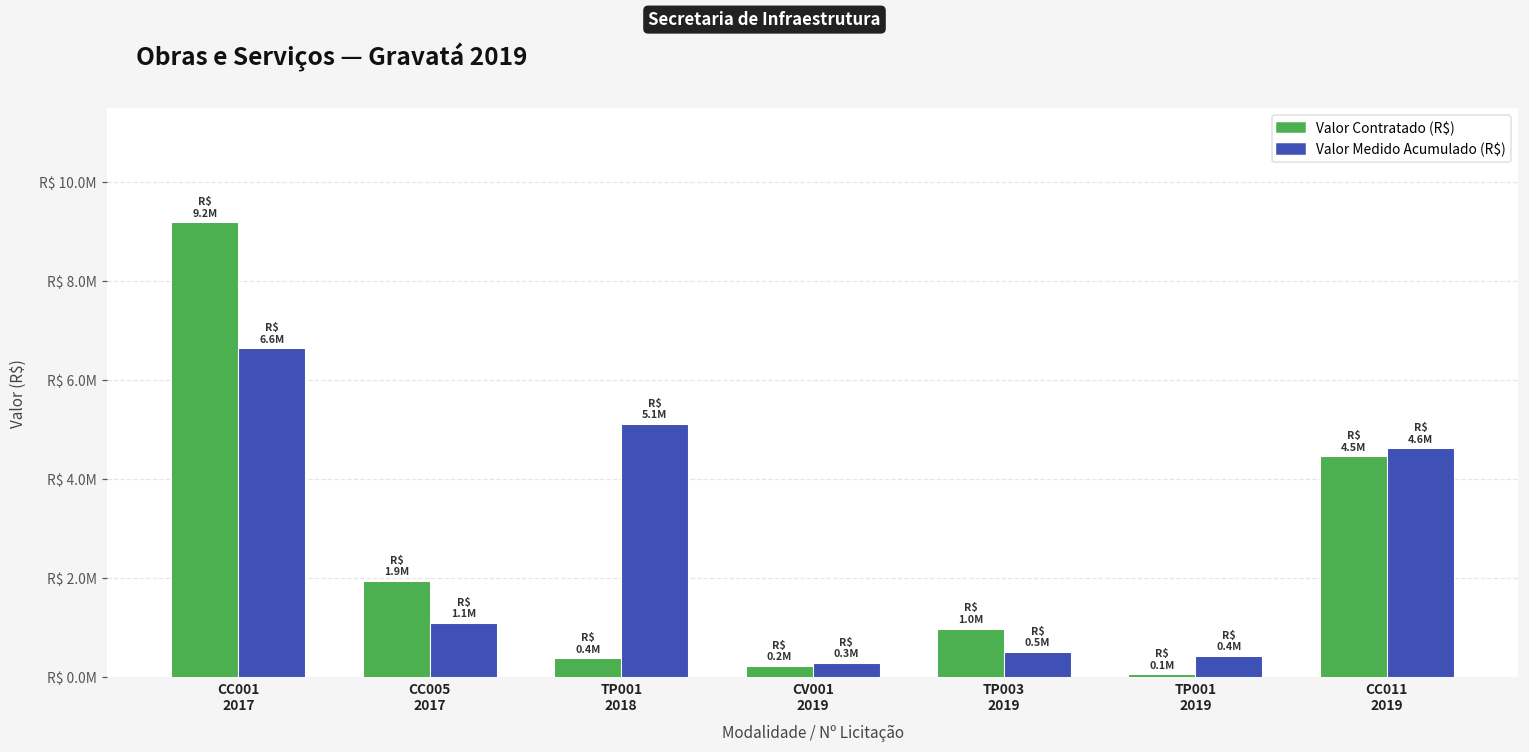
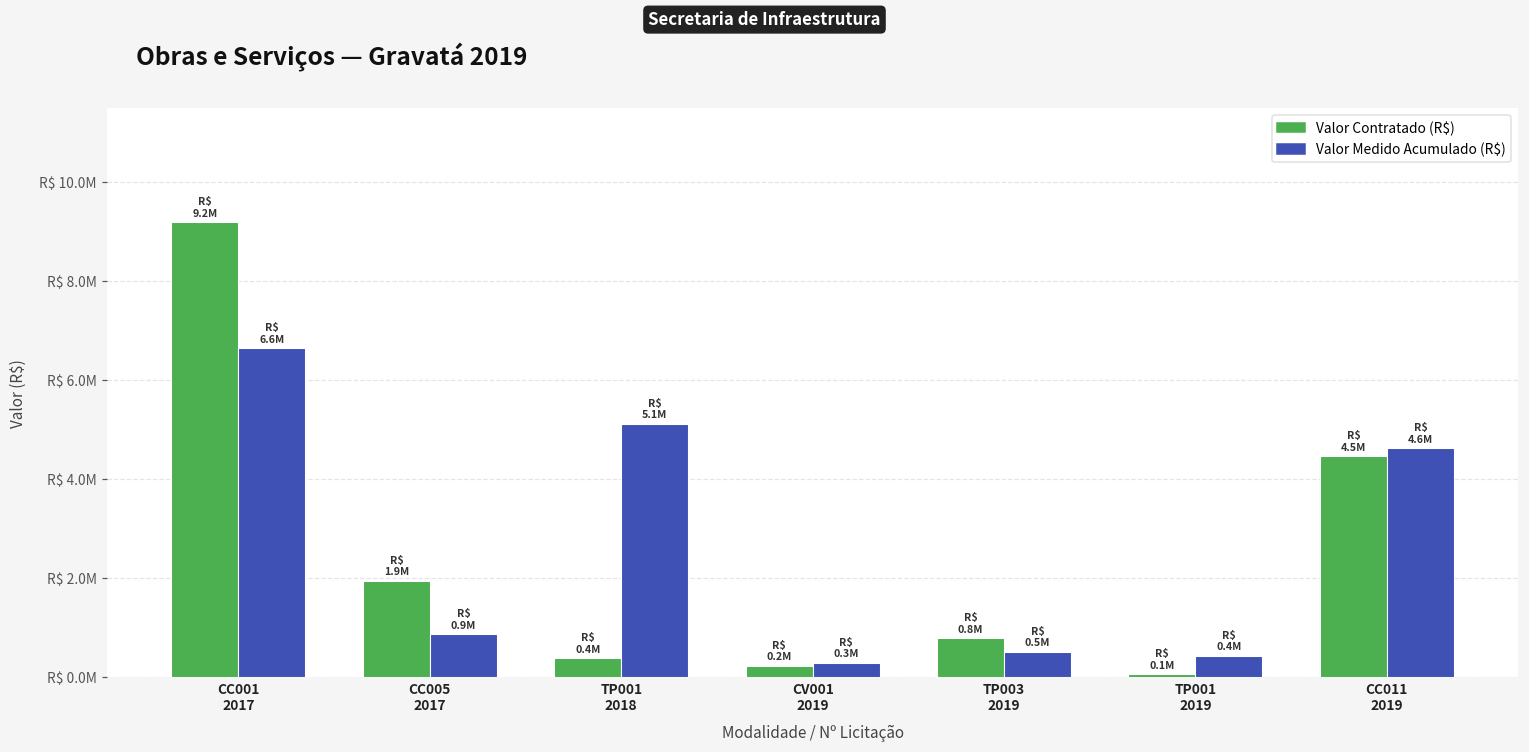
  {
    "Valor Contratado (R$)": {
      "CC001 2017": "9.2M",
      "CC005 2017": "1.9M",
      "TP001 2018": "0.4M",
      "CV001 2019": "0.2M",
-     "TP003 2019": "1.0M",
+     "TP003 2019": "0.8M",
      "TP001 2019": "0.1M",
      "CC011 2019": "4.5M"
    },
    "Valor Medido Acumulado (R$)": {
      "CC001 2017": "6.6M",
-     "CC005 2017": "1.1M",
+     "CC005 2017": "0.9M",
      "TP001 2018": "5.1M",
      "CV001 2019": "0.3M",
      "TP003 2019": "0.5M",
      "TP001 2019": "0.4M",
      "CC011 2019": "4.6M"
    }
  }
